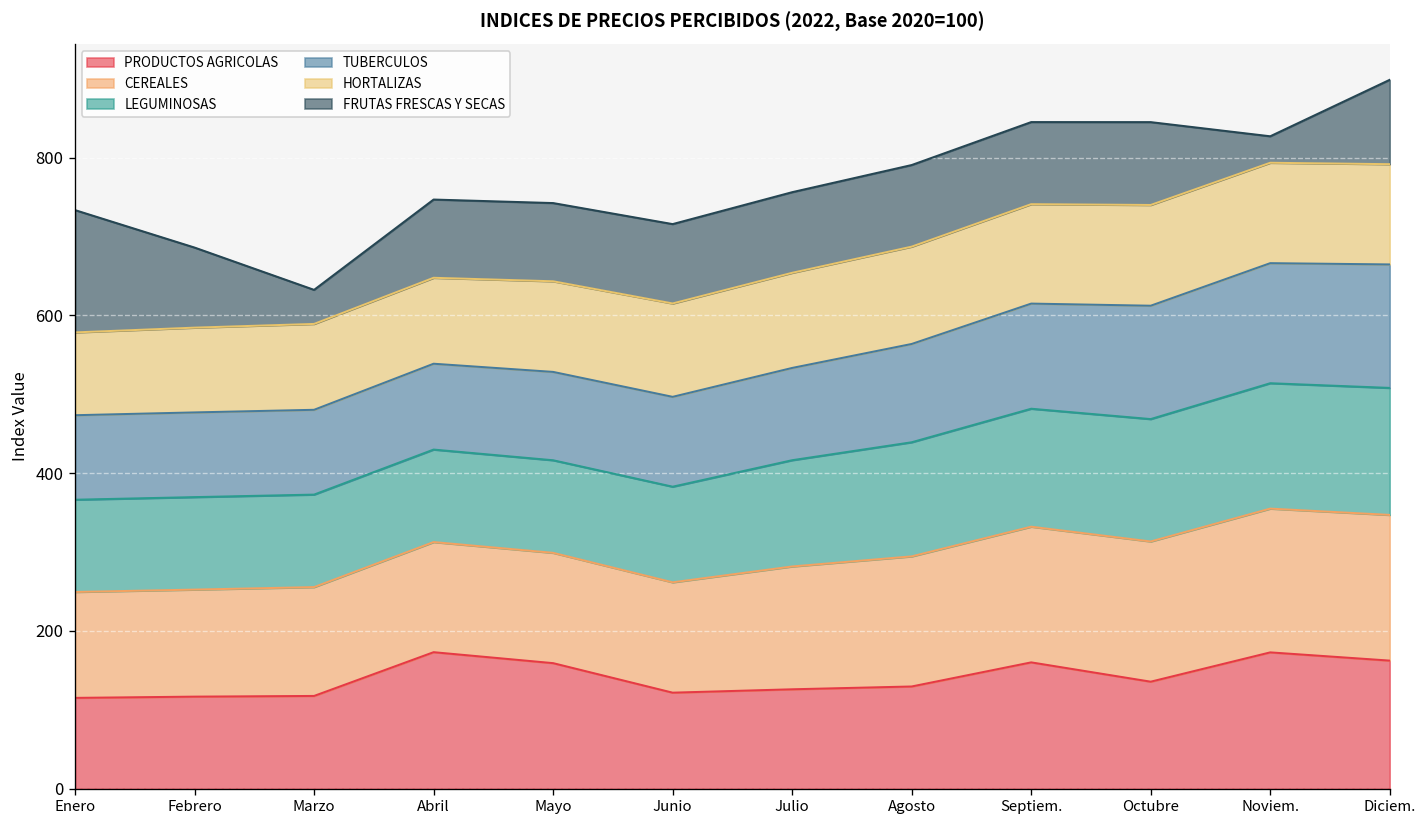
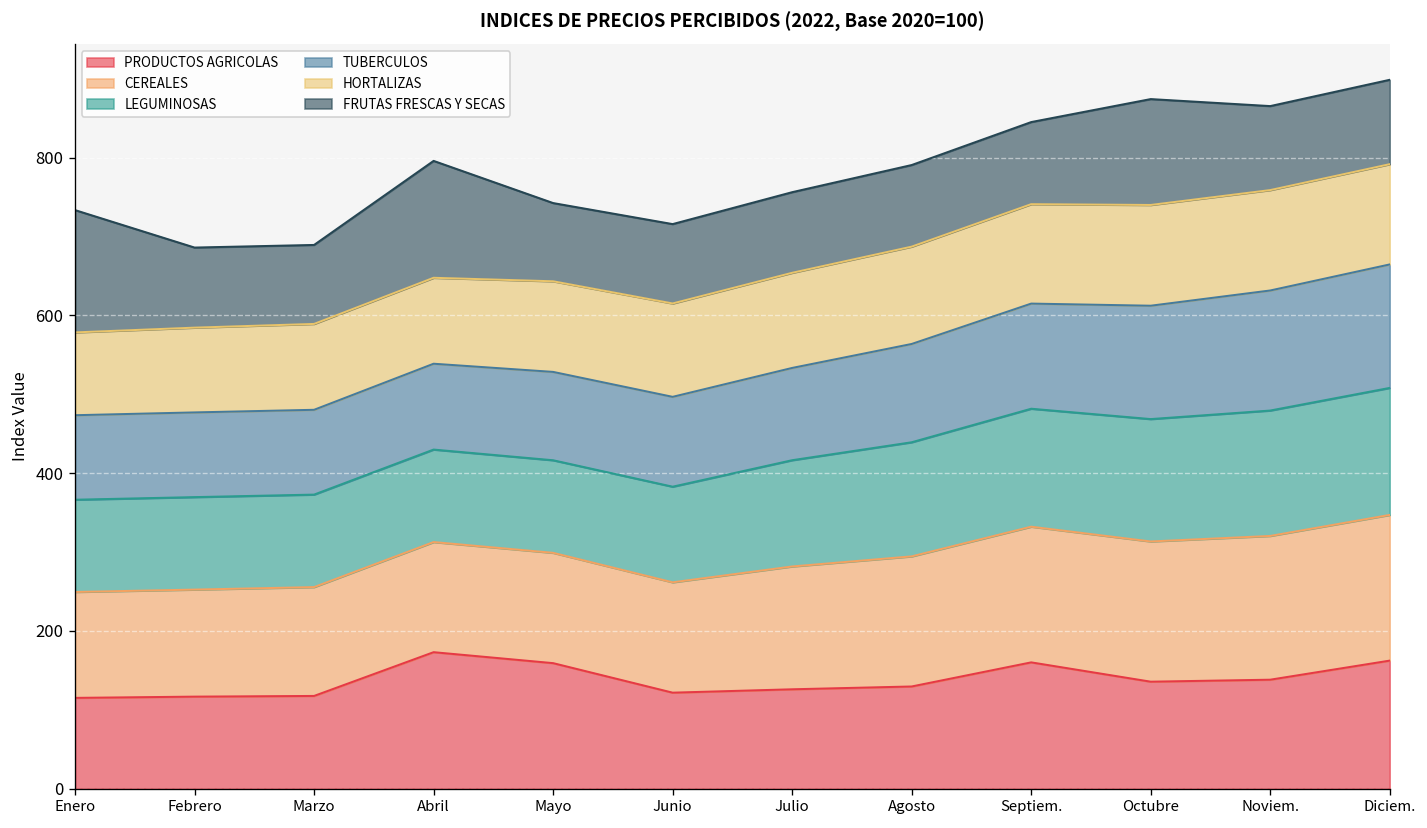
  {
    "PRODUCTOS AGRICOLAS": {
      "Enero": 120,
      "Febrero": 120,
      "Marzo": 120,
      "Abril": 170,
      "Mayo": 160,
      "Junio": 120,
      "Julio": 130,
      "Agosto": 130,
      "Septiem.": 160,
      "Octubre": 140,
-     "Noviem.": 170,
+     "Noviem.": 140,
      "Diciem.": 160
    },
    "FRUTAS FRESCAS Y SECAS": {
      "Enero": 160,
      "Febrero": 100,
-     "Marzo": 40,
-     "Abril": 100,
+     "Marzo": 100,
+     "Abril": 150,
      "Mayo": 100,
      "Junio": 100,
      "Julio": 100,
      "Agosto": 100,
      "Septiem.": 100,
-     "Octubre": 110,
-     "Noviem.": 30,
+     "Octubre": 130,
+     "Noviem.": 110,
      "Diciem.": 110
    }
  }
